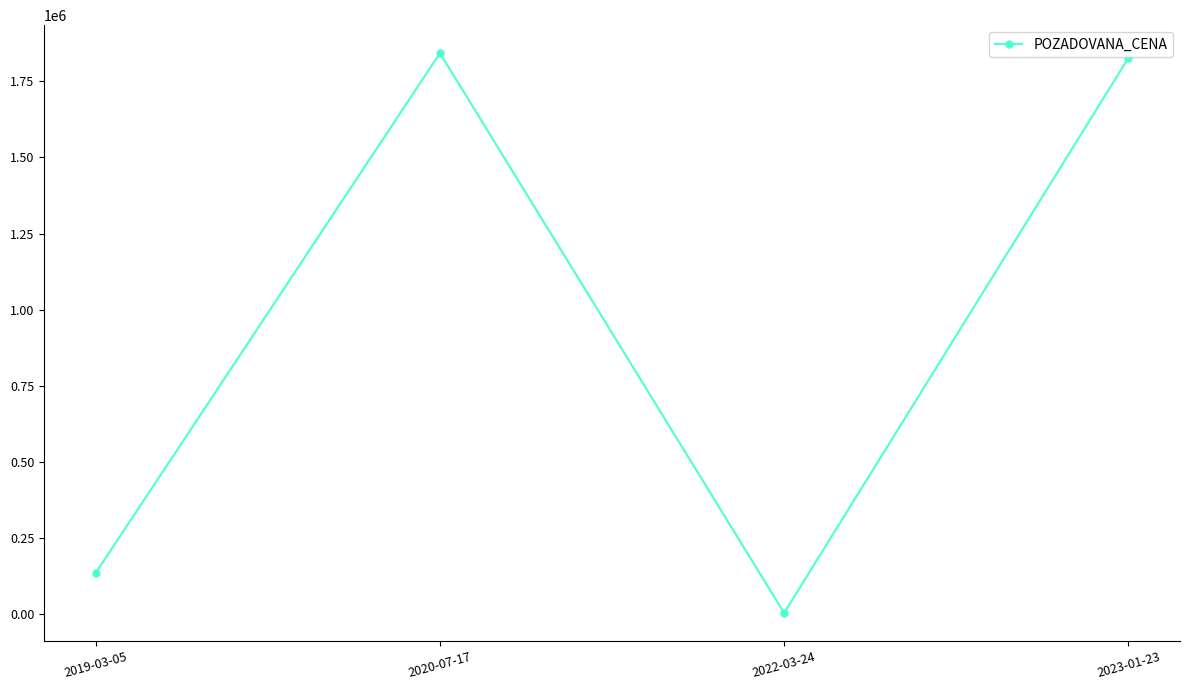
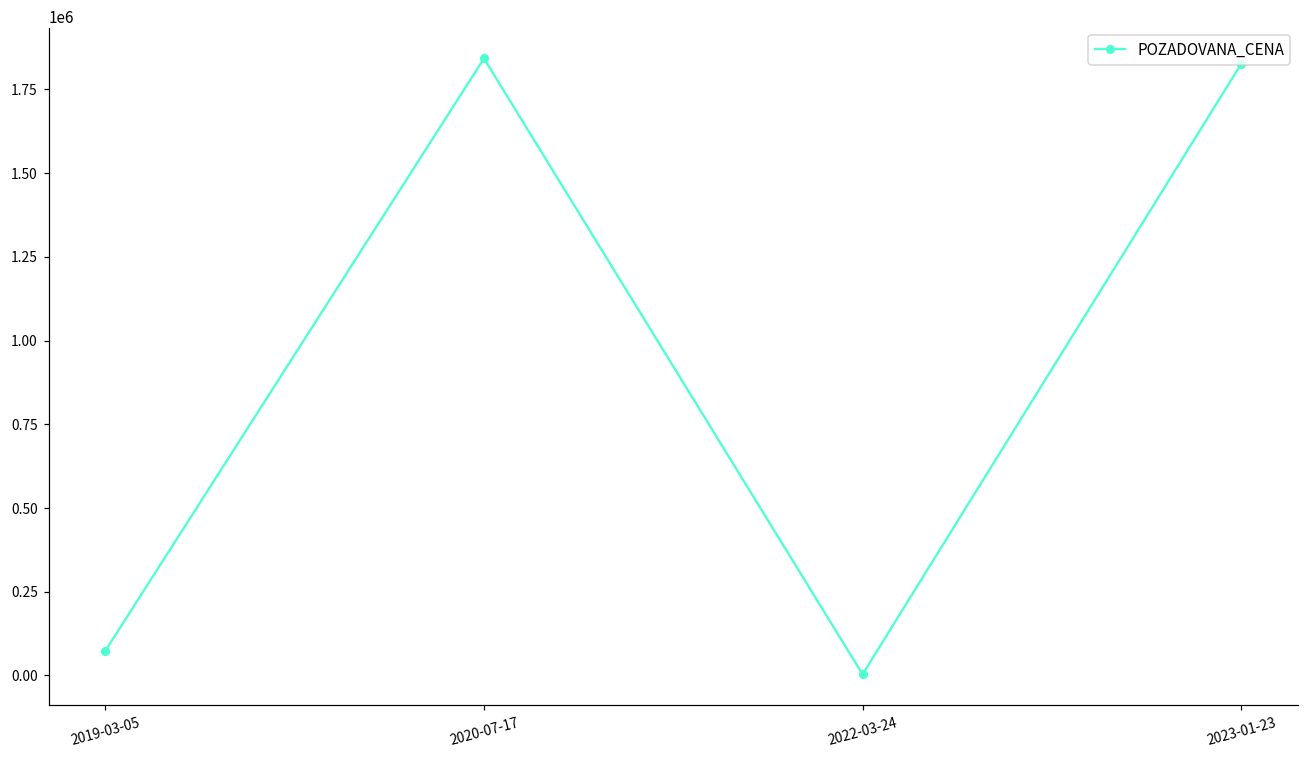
  {
-   "2019-03-05": 140000,
+   "2019-03-05": 70000,
    "2020-07-17": 1840000,
    "2022-03-24": 0,
    "2023-01-23": 1830000
  }
